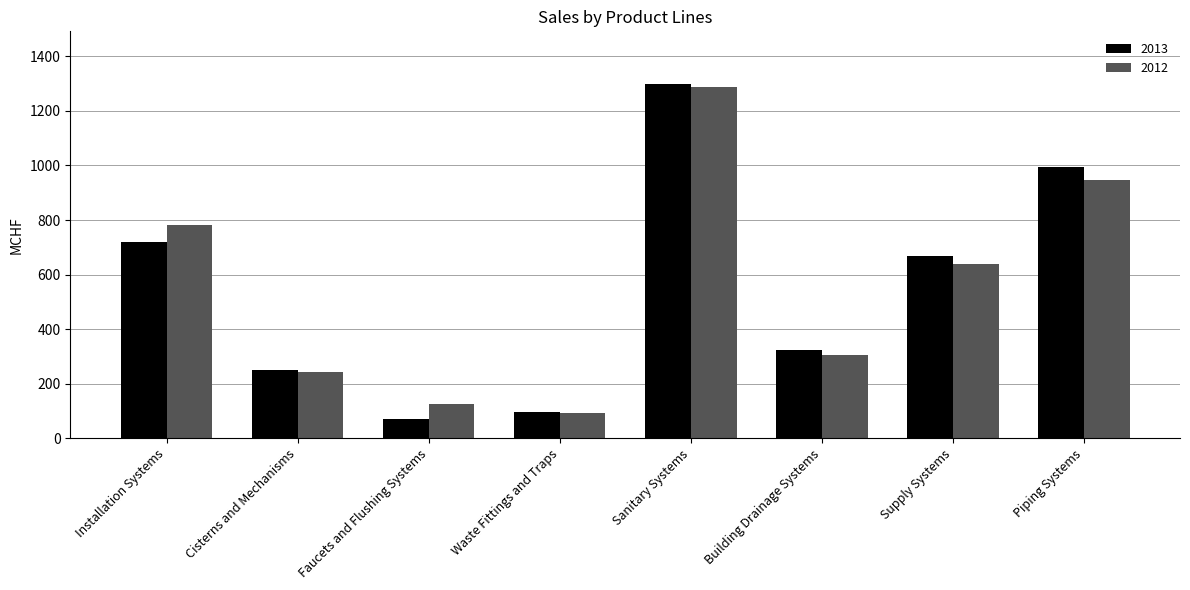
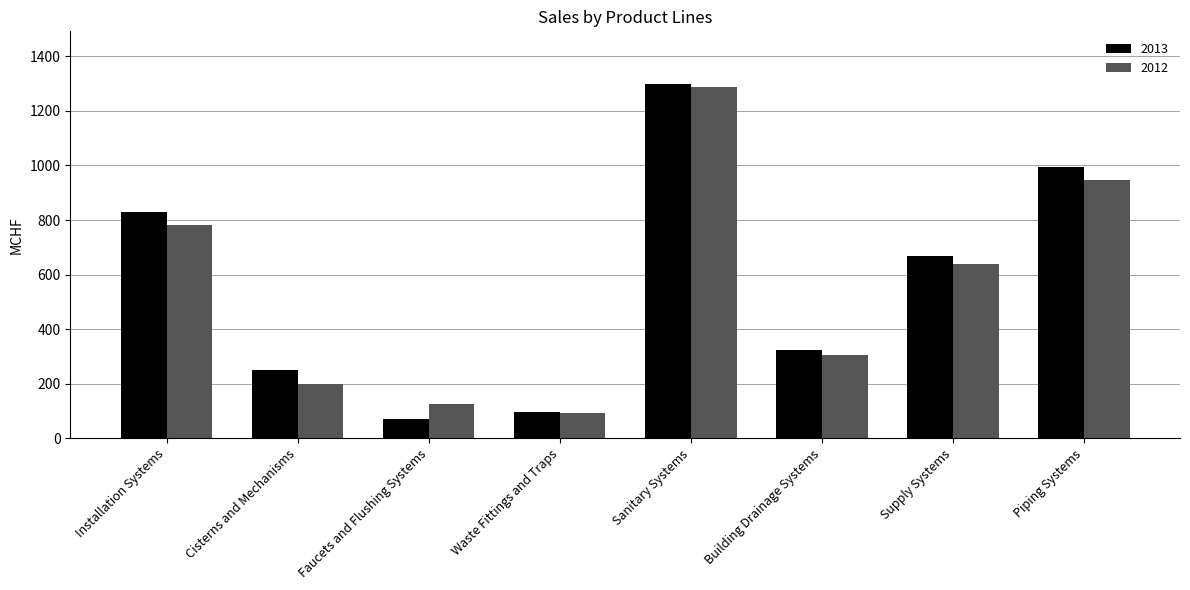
  {
    "2013": {
-     "Installation Systems": 720,
+     "Installation Systems": 830,
      "Cisterns and Mechanisms": 250,
      "Faucets and Flushing Systems": 70,
      "Waste Fittings and Traps": 100,
      "Sanitary Systems": 1300,
      "Building Drainage Systems": 320,
      "Supply Systems": 670,
      "Piping Systems": 990
    },
    "2012": {
      "Installation Systems": 780,
-     "Cisterns and Mechanisms": 240,
+     "Cisterns and Mechanisms": 200,
      "Faucets and Flushing Systems": 130,
      "Waste Fittings and Traps": 90,
      "Sanitary Systems": 1290,
      "Building Drainage Systems": 310,
      "Supply Systems": 640,
      "Piping Systems": 950
    }
  }
